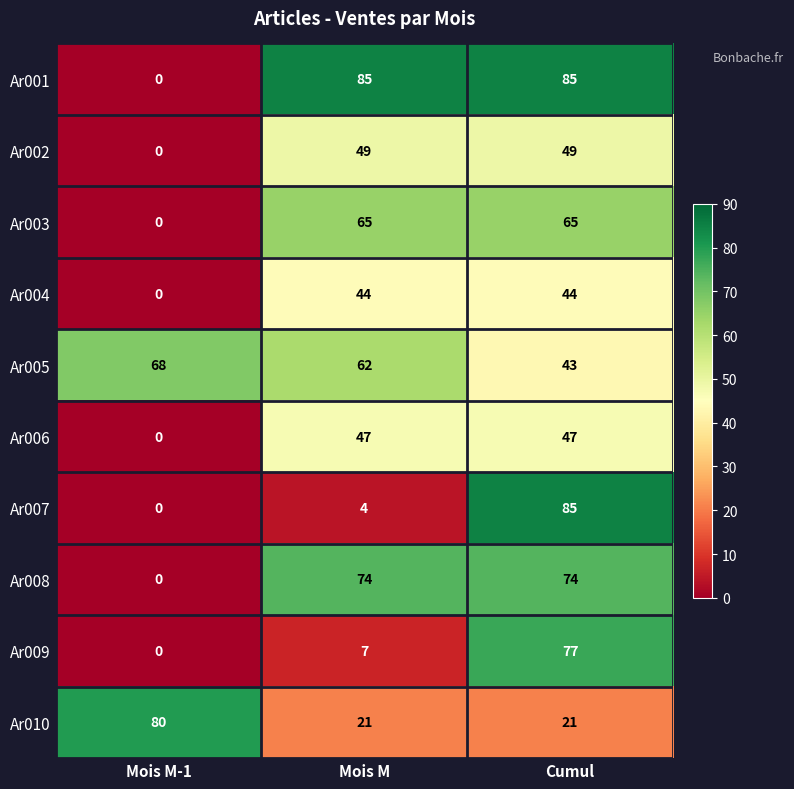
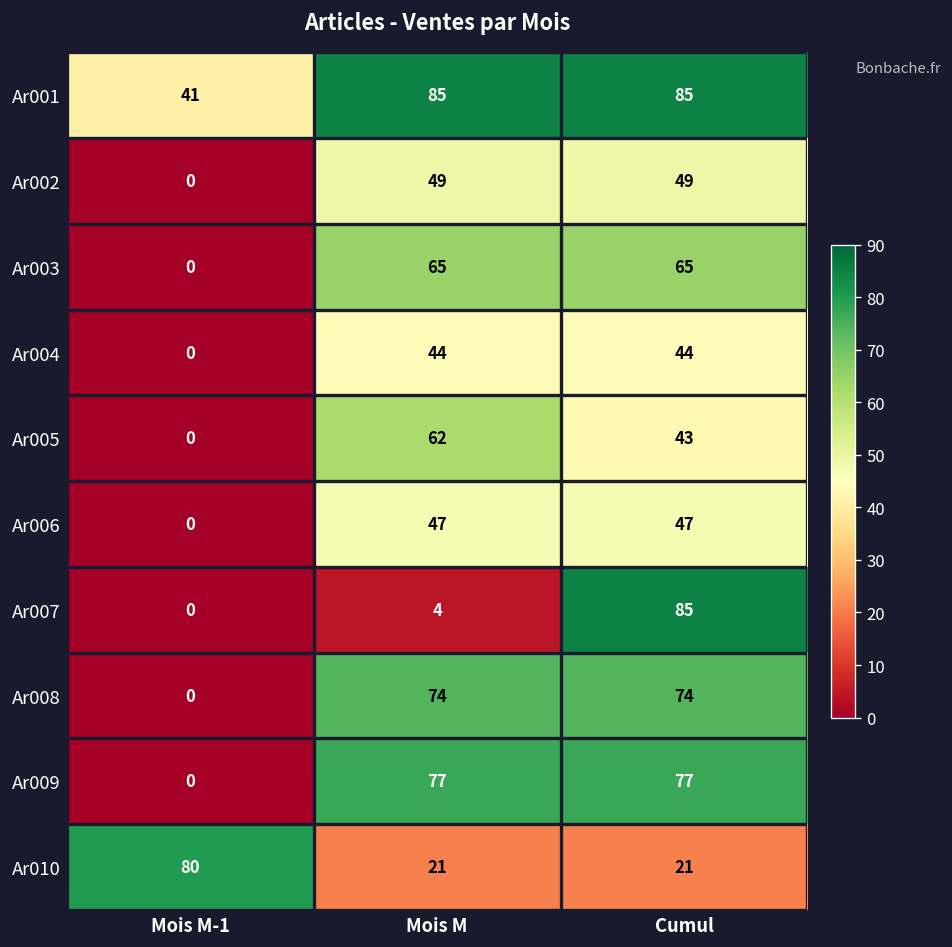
  {
    "Ar001": {
-     "Mois M-1": 0,
+     "Mois M-1": 41,
      "Mois M": 85,
      "Cumul": 85
    },
    "Ar002": {
      "Mois M-1": 0,
      "Mois M": 49,
      "Cumul": 49
    },
    "Ar003": {
      "Mois M-1": 0,
      "Mois M": 65,
      "Cumul": 65
    },
    "Ar004": {
      "Mois M-1": 0,
      "Mois M": 44,
      "Cumul": 44
    },
    "Ar005": {
-     "Mois M-1": 68,
+     "Mois M-1": 0,
      "Mois M": 62,
      "Cumul": 43
    },
    "Ar006": {
      "Mois M-1": 0,
      "Mois M": 47,
      "Cumul": 47
    },
    "Ar007": {
      "Mois M-1": 0,
      "Mois M": 4,
      "Cumul": 85
    },
    "Ar008": {
      "Mois M-1": 0,
      "Mois M": 74,
      "Cumul": 74
    },
    "Ar009": {
      "Mois M-1": 0,
-     "Mois M": 7,
+     "Mois M": 77,
      "Cumul": 77
    },
    "Ar010": {
      "Mois M-1": 80,
      "Mois M": 21,
      "Cumul": 21
    }
  }
